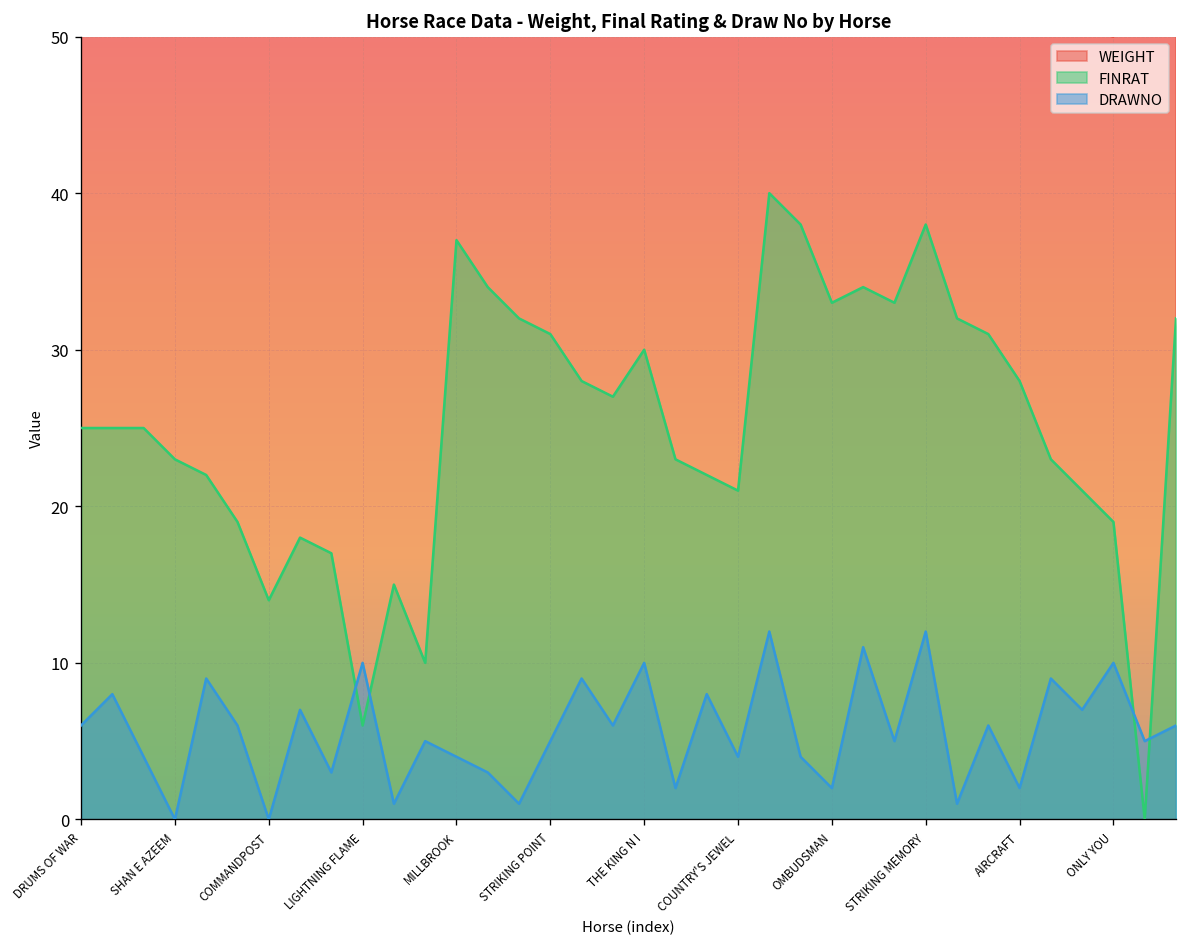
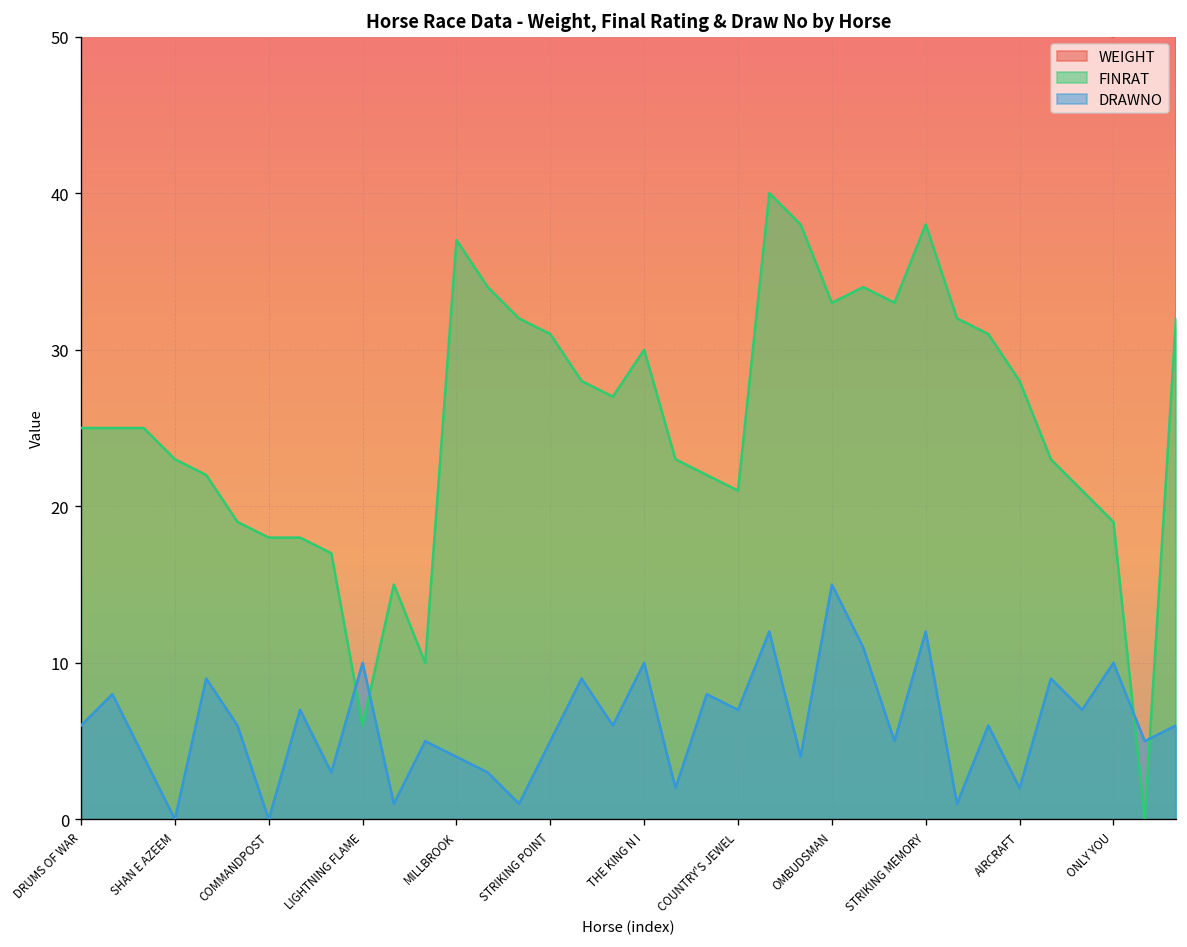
  {
    "WEIGHT": {
      "ONLY YOU": 50
    },
    "FINRAT": {
      "DRUMS OF WAR": 25,
      "SHAN E AZEEM": 23,
-     "COMMANDPOST": 14,
+     "COMMANDPOST": 18,
      "LIGHTNING FLAME": 6,
      "MILLBROOK": 37,
      "STRIKING POINT": 31,
      "THE KING N I": 30,
      "COUNTRY'S JEWEL": 21,
      "OMBUDSMAN": 33,
      "STRIKING MEMORY": 38,
      "AIRCRAFT": 28,
      "ONLY YOU": 19
    },
    "DRAWNO": {
      "DRUMS OF WAR": 6,
      "SHAN E AZEEM": 0,
      "COMMANDPOST": 0,
      "LIGHTNING FLAME": 10,
      "MILLBROOK": 4,
      "STRIKING POINT": 5,
      "THE KING N I": 10,
-     "COUNTRY'S JEWEL": 4,
-     "OMBUDSMAN": 2,
+     "COUNTRY'S JEWEL": 7,
+     "OMBUDSMAN": 15,
      "STRIKING MEMORY": 12,
      "AIRCRAFT": 2,
      "ONLY YOU": 10
    }
  }
